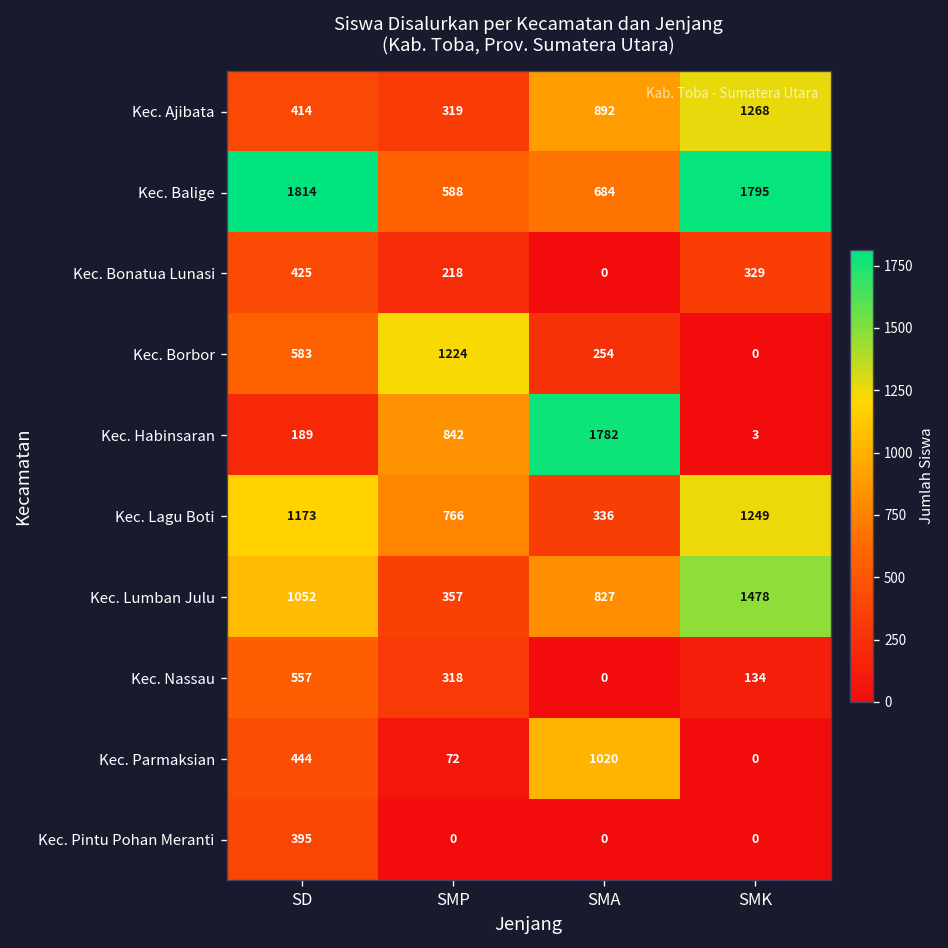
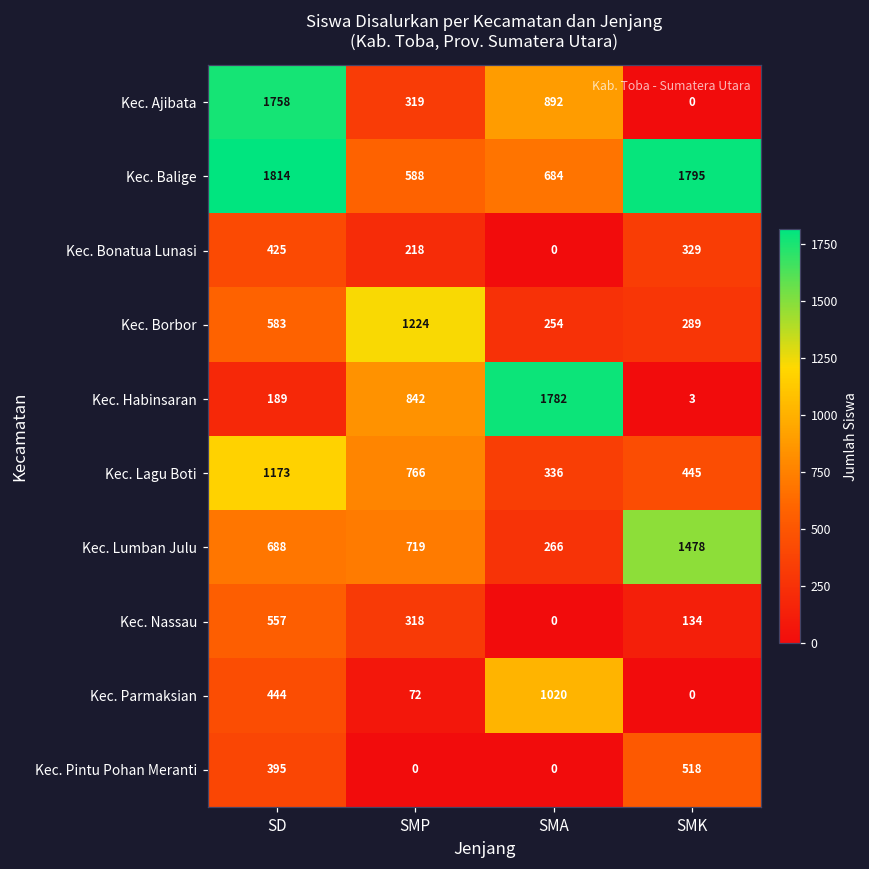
  {
    "Kec. Ajibata": {
-     "SD": 414,
+     "SD": 1758,
      "SMP": 319,
      "SMA": 892,
-     "SMK": 1268
+     "SMK": 0
    },
    "Kec. Balige": {
      "SD": 1814,
      "SMP": 588,
      "SMA": 684,
      "SMK": 1795
    },
    "Kec. Bonatua Lunasi": {
      "SD": 425,
      "SMP": 218,
      "SMA": 0,
      "SMK": 329
    },
    "Kec. Borbor": {
      "SD": 583,
      "SMP": 1224,
      "SMA": 254,
-     "SMK": 0
+     "SMK": 289
    },
    "Kec. Habinsaran": {
      "SD": 189,
      "SMP": 842,
      "SMA": 1782,
      "SMK": 3
    },
    "Kec. Lagu Boti": {
      "SD": 1173,
      "SMP": 766,
      "SMA": 336,
-     "SMK": 1249
+     "SMK": 445
    },
    "Kec. Lumban Julu": {
-     "SD": 1052,
-     "SMP": 357,
-     "SMA": 827,
+     "SD": 688,
+     "SMP": 719,
+     "SMA": 266,
      "SMK": 1478
    },
    "Kec. Nassau": {
      "SD": 557,
      "SMP": 318,
      "SMA": 0,
      "SMK": 134
    },
    "Kec. Parmaksian": {
      "SD": 444,
      "SMP": 72,
      "SMA": 1020,
      "SMK": 0
    },
    "Kec. Pintu Pohan Meranti": {
      "SD": 395,
      "SMP": 0,
      "SMA": 0,
-     "SMK": 0
+     "SMK": 518
    }
  }
